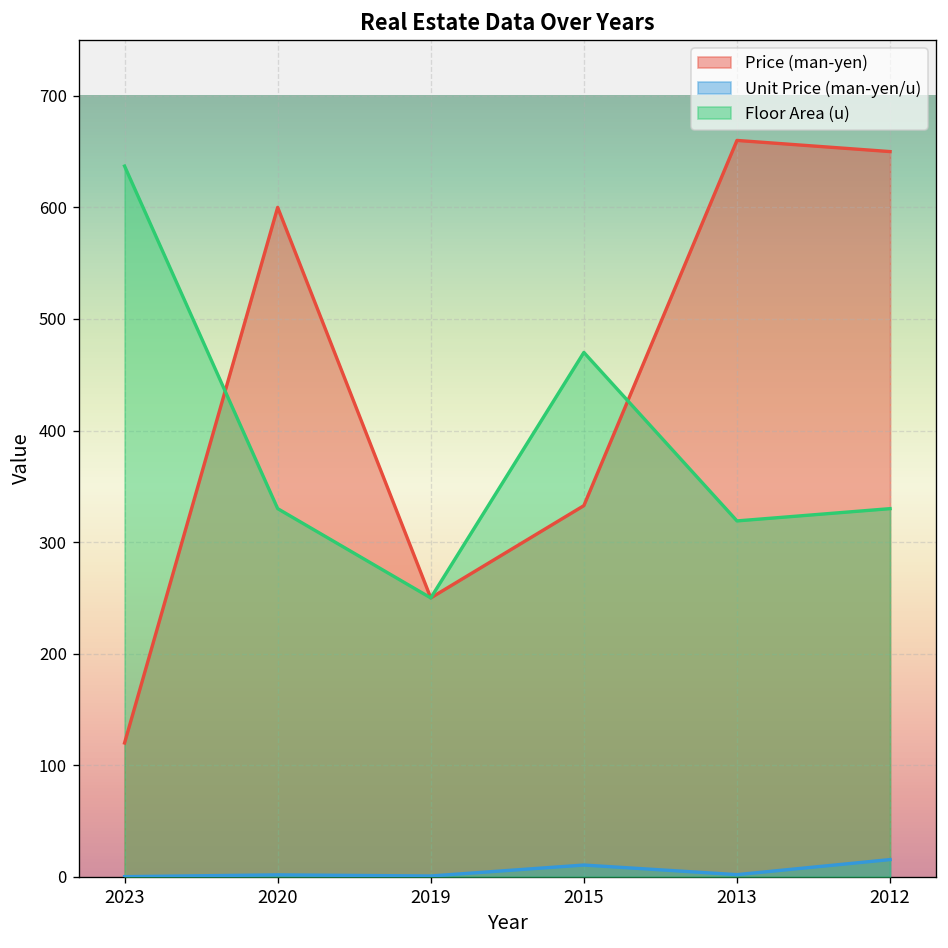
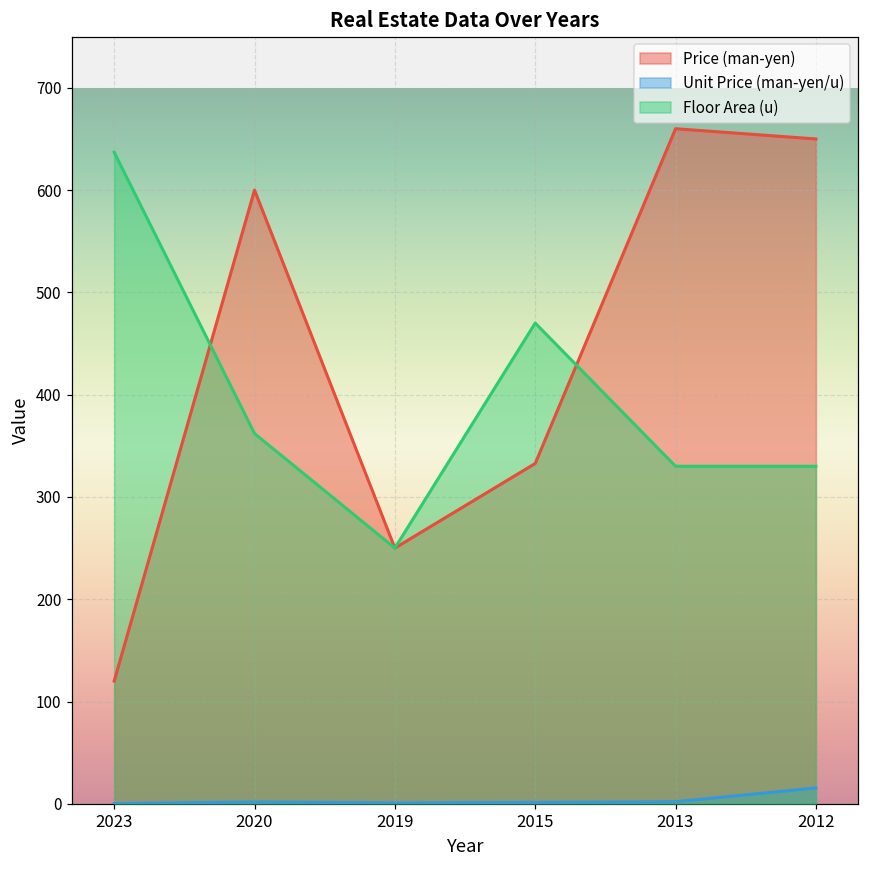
  {
    "Price (man-yen)": {
      "2023": 120,
      "2020": 600,
      "2015": 330,
      "2013": 660,
      "2012": 650
    },
    "Unit Price (man-yen/u)": {
      "2023": 0,
      "2020": 0,
      "2019": 0,
-     "2015": 10,
+     "2015": 0,
      "2013": 0,
      "2012": 20
    },
    "Floor Area (u)": {
      "2023": 640,
-     "2020": 330,
+     "2020": 360,
      "2015": 470,
-     "2013": 320,
+     "2013": 330,
      "2012": 330
    }
  }
